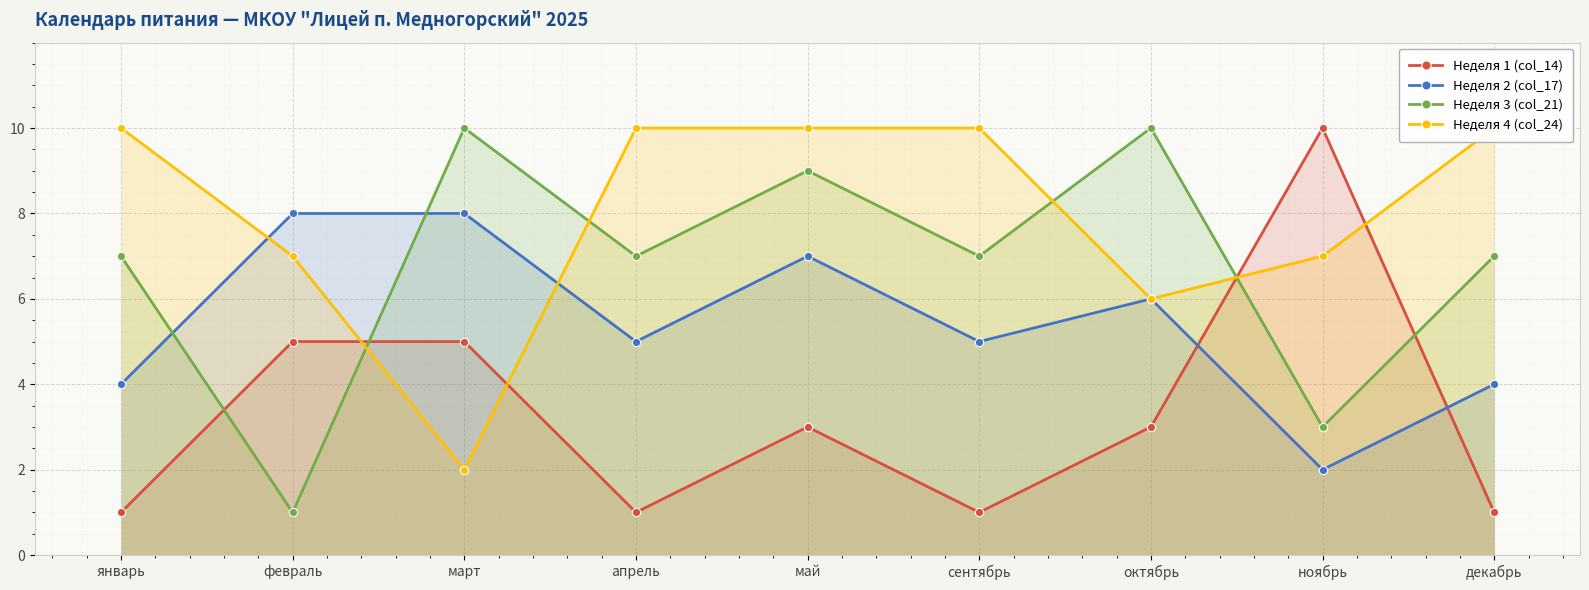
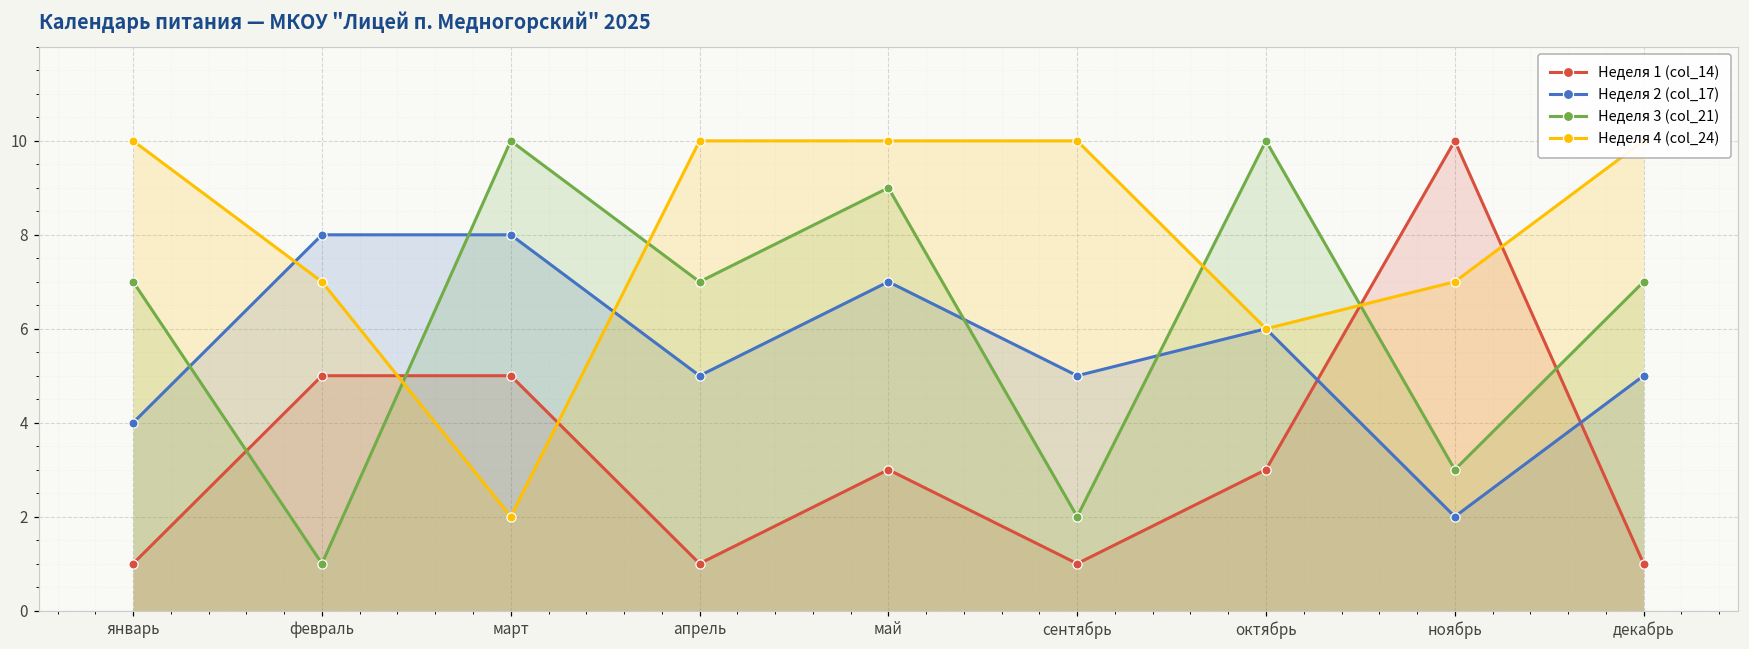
  {
    "Неделя 1 (col_14)": {
      "январь": 1,
      "февраль": 5,
      "март": 5,
      "апрель": 1,
      "май": 3,
      "сентябрь": 1,
      "октябрь": 3,
      "ноябрь": 10,
      "декабрь": 1
    },
    "Неделя 2 (col_17)": {
      "январь": 4,
      "февраль": 8,
      "март": 8,
      "апрель": 5,
      "май": 7,
      "сентябрь": 5,
      "ноябрь": 2,
-     "декабрь": 4
+     "декабрь": 5
    },
    "Неделя 3 (col_21)": {
      "январь": 7,
      "февраль": 1,
      "март": 10,
      "апрель": 7,
      "май": 9,
-     "сентябрь": 7,
+     "сентябрь": 2,
      "октябрь": 10,
      "ноябрь": 3,
      "декабрь": 7
    },
    "Неделя 4 (col_24)": {
      "январь": 10,
      "февраль": 7,
      "март": 2,
      "апрель": 10,
      "май": 10,
      "сентябрь": 10,
      "ноябрь": 7
    }
  }
